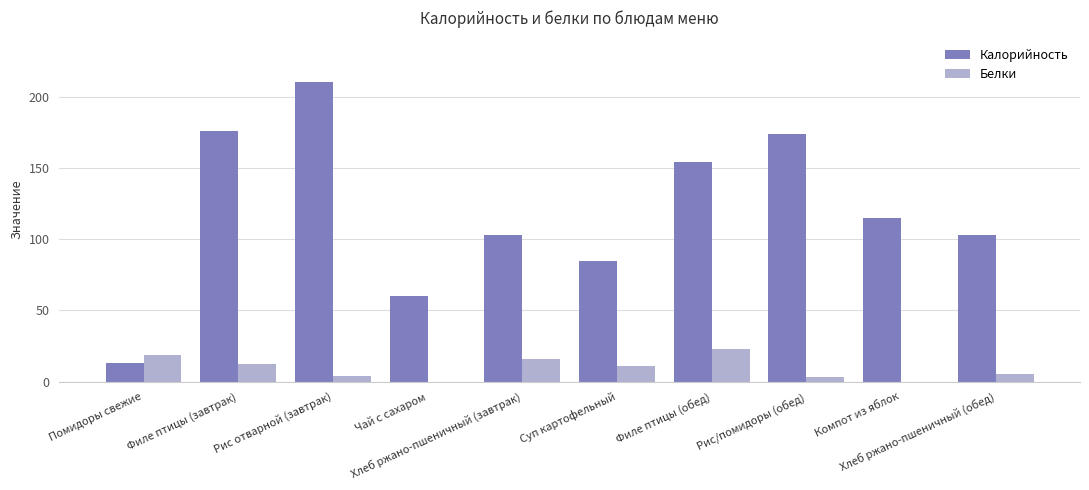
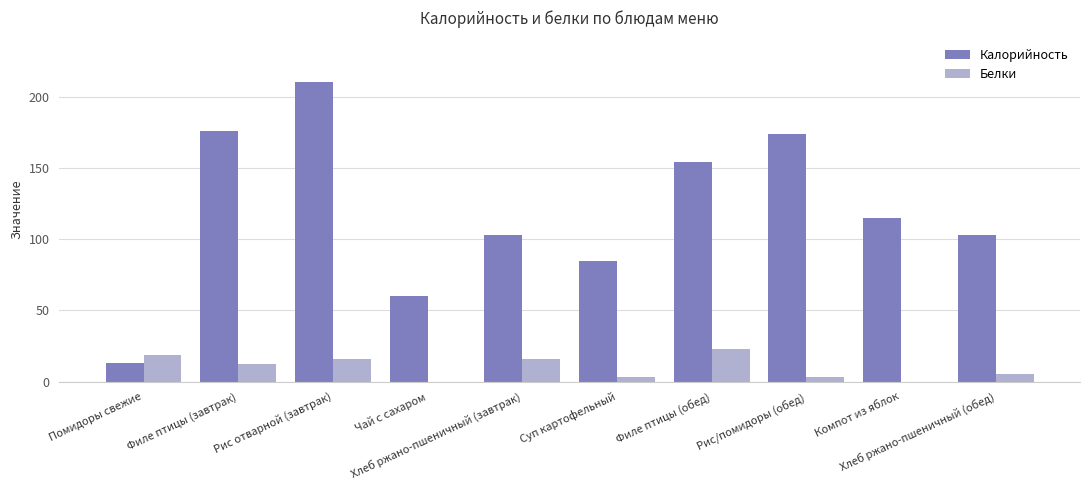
  {
    "Калорийность": {
      "Помидоры свежие": 13,
      "Филе птицы (завтрак)": 176,
      "Рис отварной (завтрак)": 210,
      "Чай с сахаром": 60,
      "Хлеб ржано-пшеничный (завтрак)": 103,
      "Суп картофельный": 85,
      "Филе птицы (обед)": 154,
      "Рис/помидоры (обед)": 174,
      "Компот из яблок": 115,
      "Хлеб ржано-пшеничный (обед)": 103
    },
    "Белки": {
      "Помидоры свежие": 19,
      "Филе птицы (завтрак)": 12,
-     "Рис отварной (завтрак)": 4,
+     "Рис отварной (завтрак)": 16,
      "Чай с сахаром": 0,
      "Хлеб ржано-пшеничный (завтрак)": 16,
-     "Суп картофельный": 11,
+     "Суп картофельный": 3,
      "Филе птицы (обед)": 23,
      "Рис/помидоры (обед)": 3,
      "Компот из яблок": 0,
      "Хлеб ржано-пшеничный (обед)": 5
    }
  }
